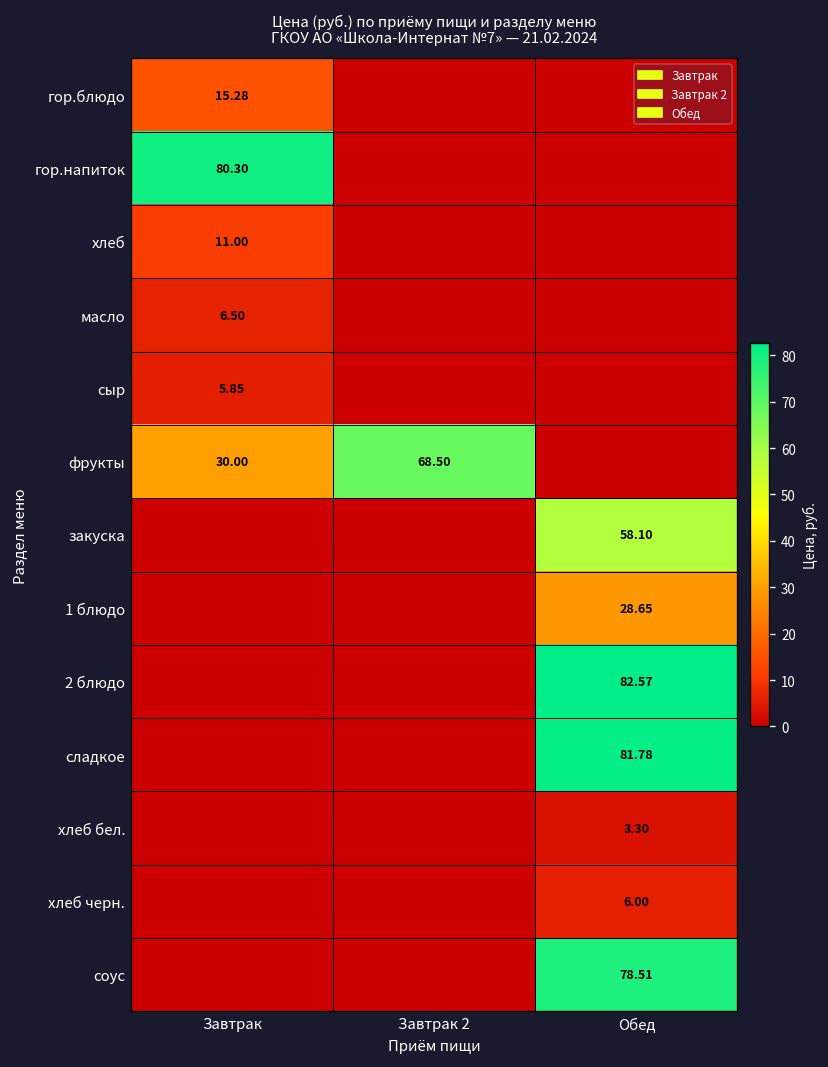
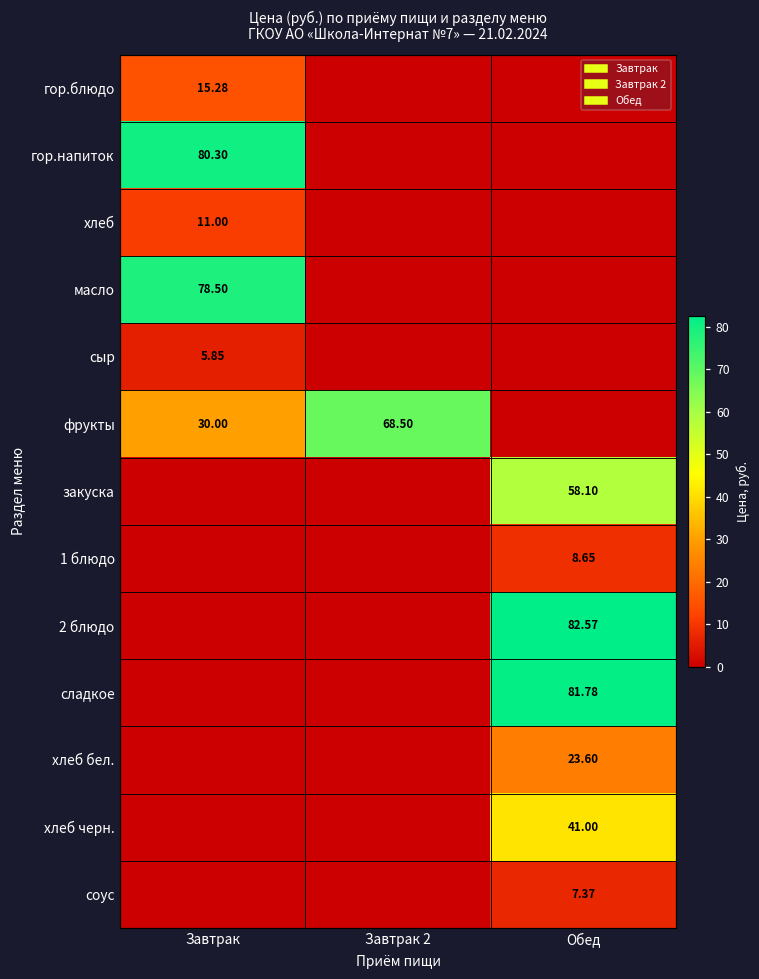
  {
    "гор.блюдо": {
      "Завтрак": 15.28
    },
    "гор.напиток": {
      "Завтрак": 80.30
    },
    "хлеб": {
      "Завтрак": 11.00
    },
    "масло": {
-     "Завтрак": 6.50
+     "Завтрак": 78.50
    },
    "сыр": {
      "Завтрак": 5.85
    },
    "фрукты": {
      "Завтрак": 30.00,
      "Завтрак 2": 68.50
    },
    "закуска": {
      "Обед": 58.10
    },
    "1 блюдо": {
-     "Обед": 28.65
+     "Обед": 8.65
    },
    "2 блюдо": {
      "Обед": 82.57
    },
    "сладкое": {
      "Обед": 81.78
    },
    "хлеб бел.": {
-     "Обед": 3.30
+     "Обед": 23.60
    },
    "хлеб черн.": {
-     "Обед": 6.00
+     "Обед": 41.00
    },
    "соус": {
-     "Обед": 78.51
+     "Обед": 7.37
    }
  }
